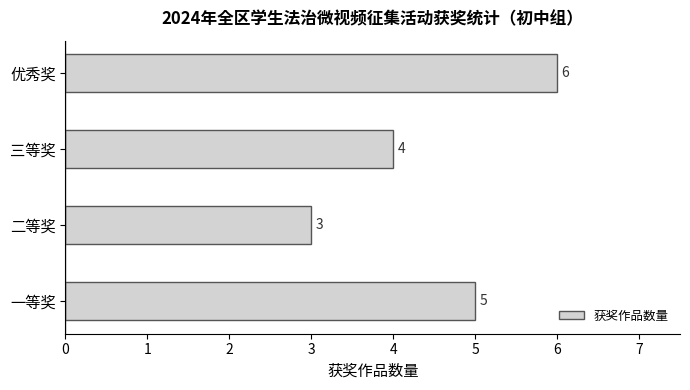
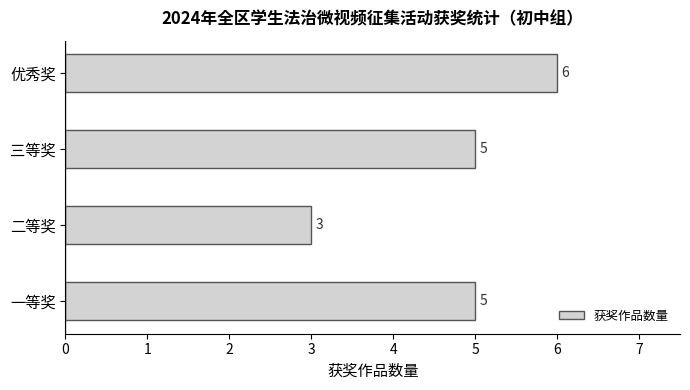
  {
    "优秀奖": 6,
-   "三等奖": 4,
+   "三等奖": 5,
    "二等奖": 3,
    "一等奖": 5
  }
